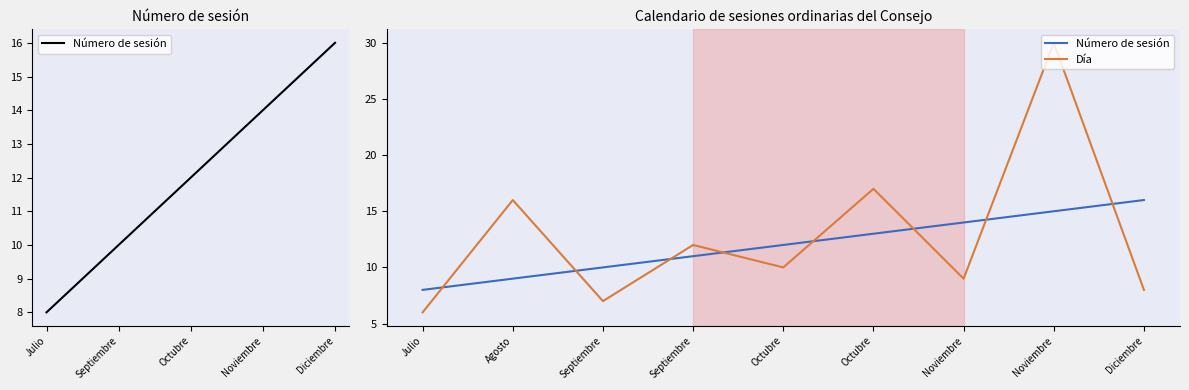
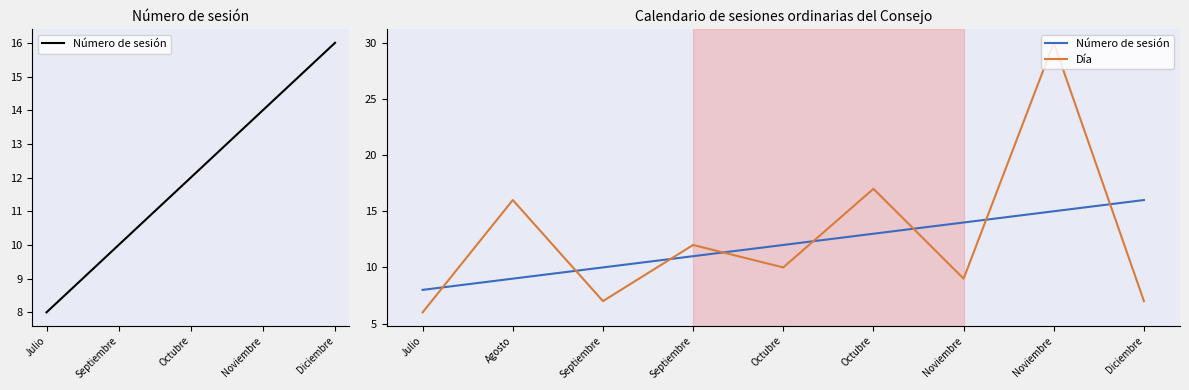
  {
    "Número de sesión": {
      "Julio": 8.0,
      "Diciembre": 16.0
    },
    "Calendario de sesiones ordinarias del Consejo": {
      "Número de sesión": {
        "Julio": 8,
        "Agosto": 9,
        "Diciembre": 16
      },
      "Día": {
        "Julio": 6,
        "Agosto": 16,
-       "Diciembre": 8
+       "Diciembre": 7
      }
    }
  }
